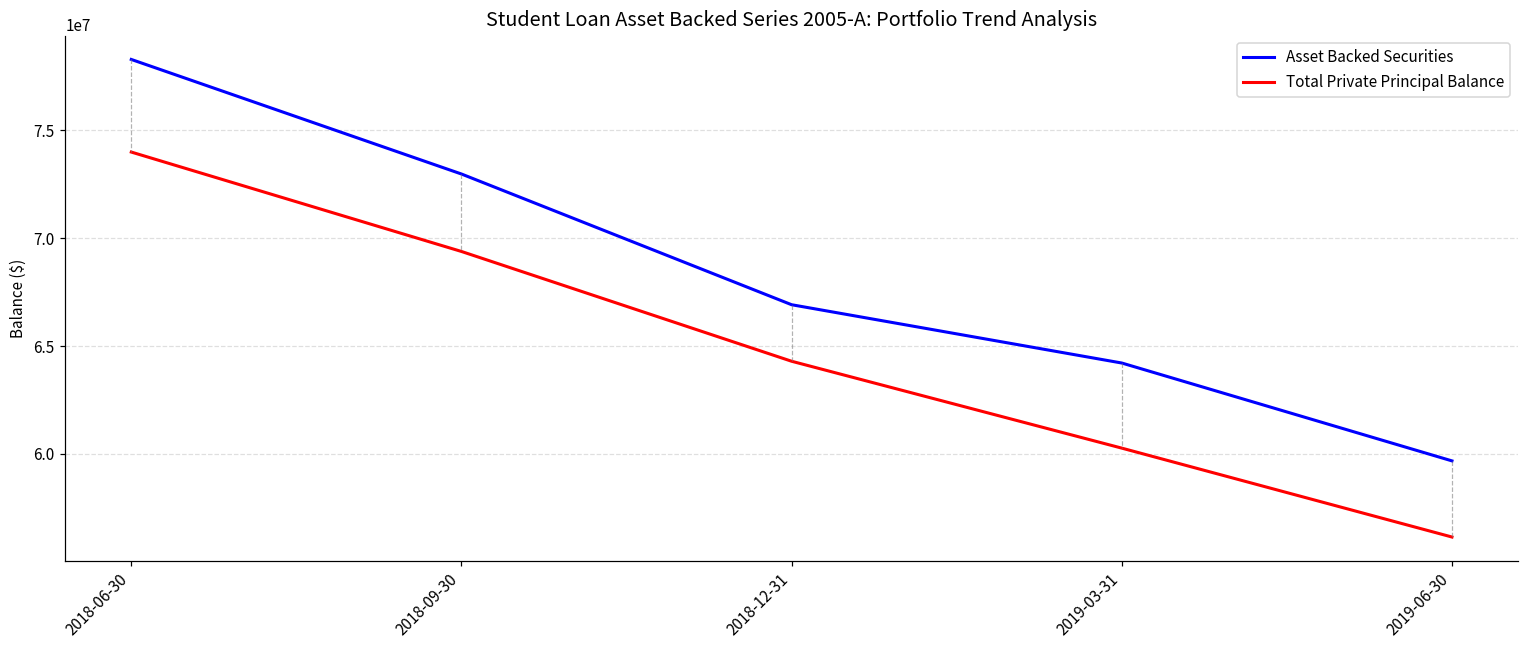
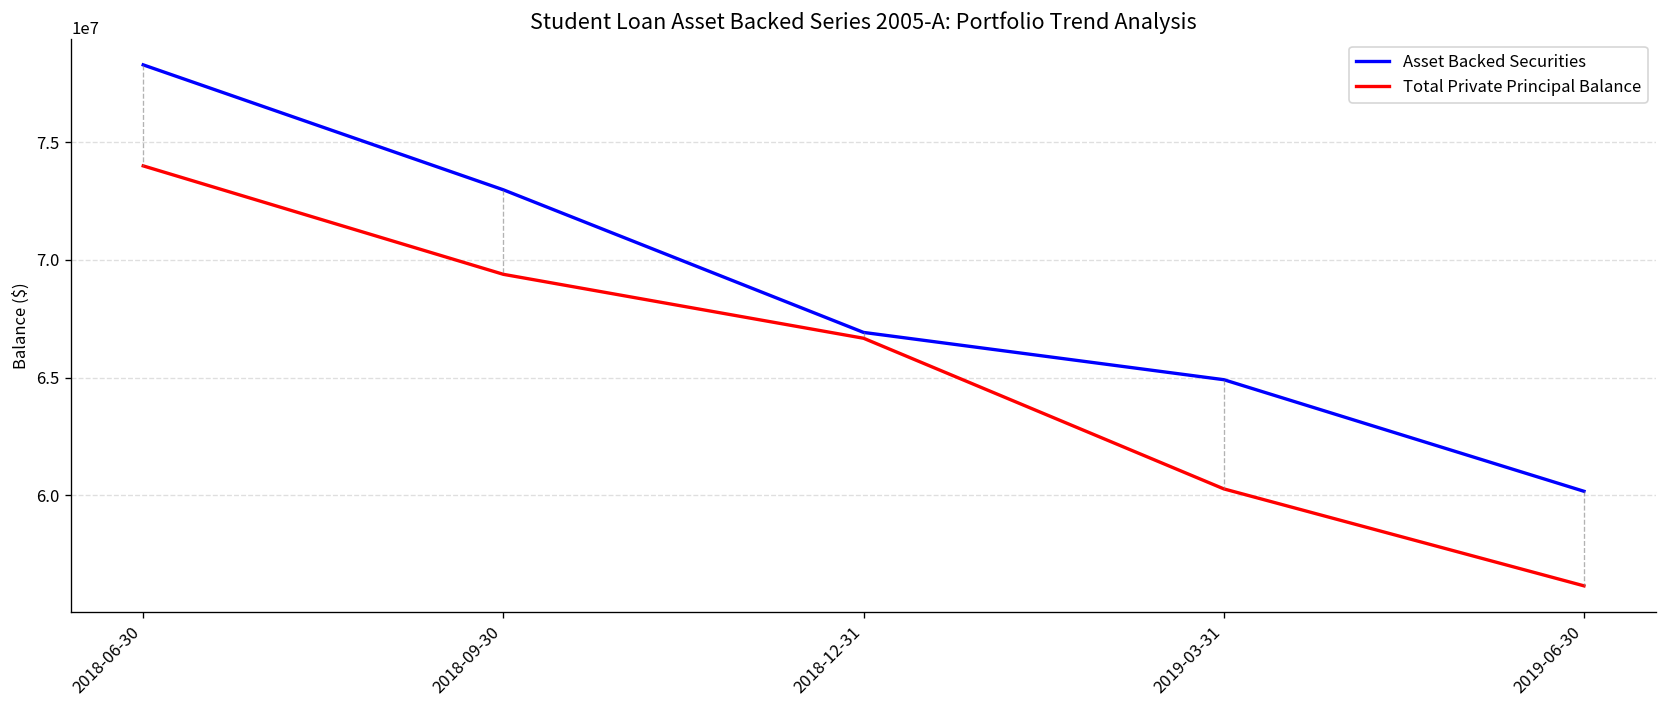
  {
    "Asset Backed Securities": {
-     "2019-03-31": 64200000,
-     "2019-06-30": 59700000
+     "2019-03-31": 64900000,
+     "2019-06-30": 60200000
    },
    "Total Private Principal Balance": {
-     "2018-12-31": 64300000
+     "2018-12-31": 66700000
    }
  }
